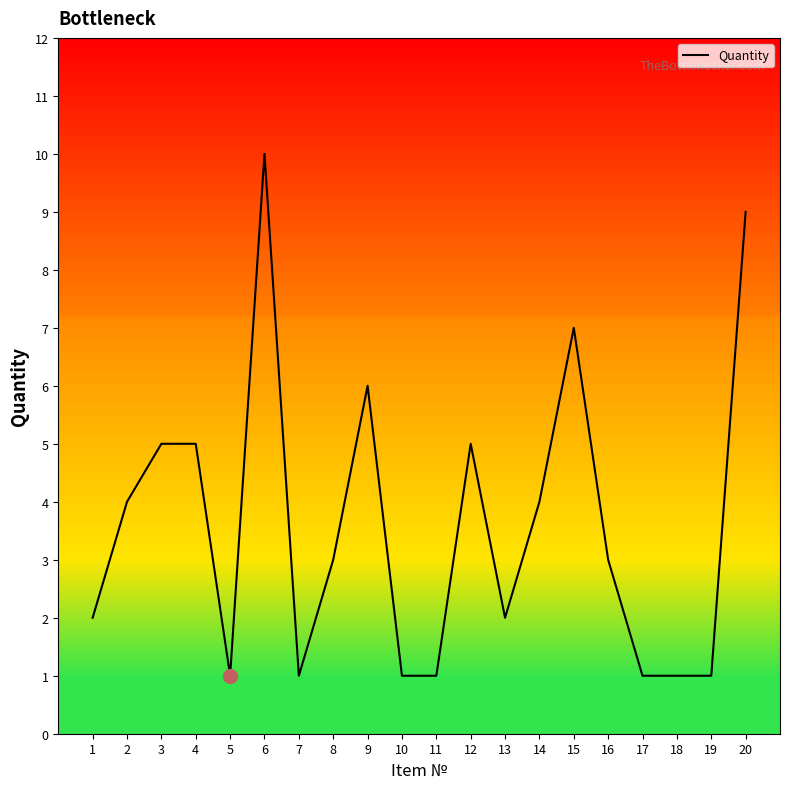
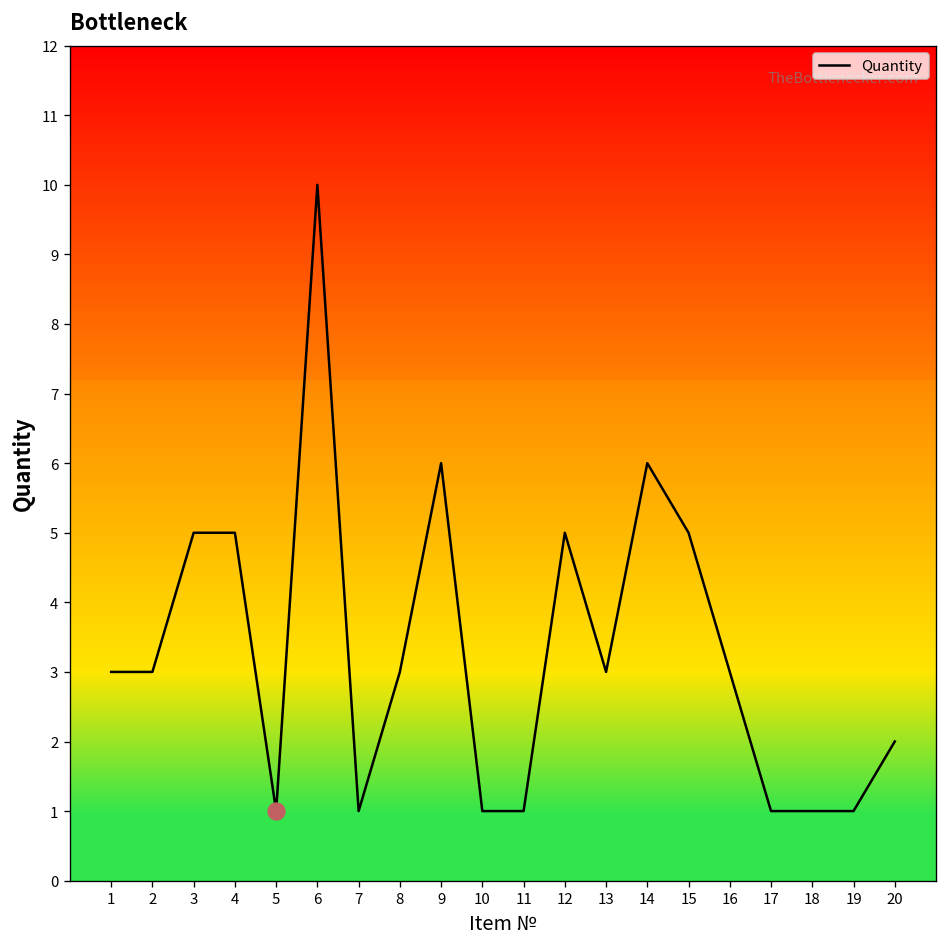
  {
    "Quantity": {
-     "1": 2,
-     "2": 4,
+     "1": 3,
+     "2": 3,
      "3": 5,
      "4": 5,
      "6": 10,
      "7": 1,
      "8": 3,
      "9": 6,
      "10": 1,
      "11": 1,
      "12": 5,
-     "13": 2,
-     "14": 4,
-     "15": 7,
+     "13": 3,
+     "14": 6,
+     "15": 5,
      "16": 3,
      "17": 1,
      "18": 1,
      "19": 1,
-     "20": 9
+     "20": 2
    }
  }
